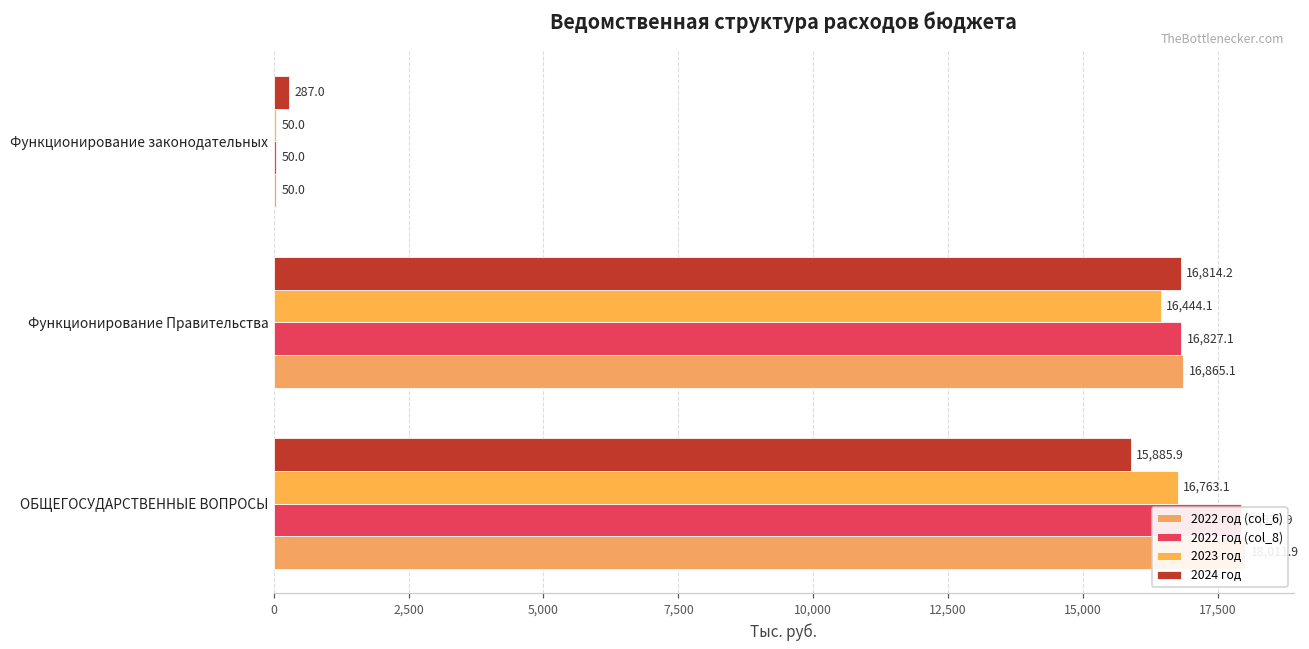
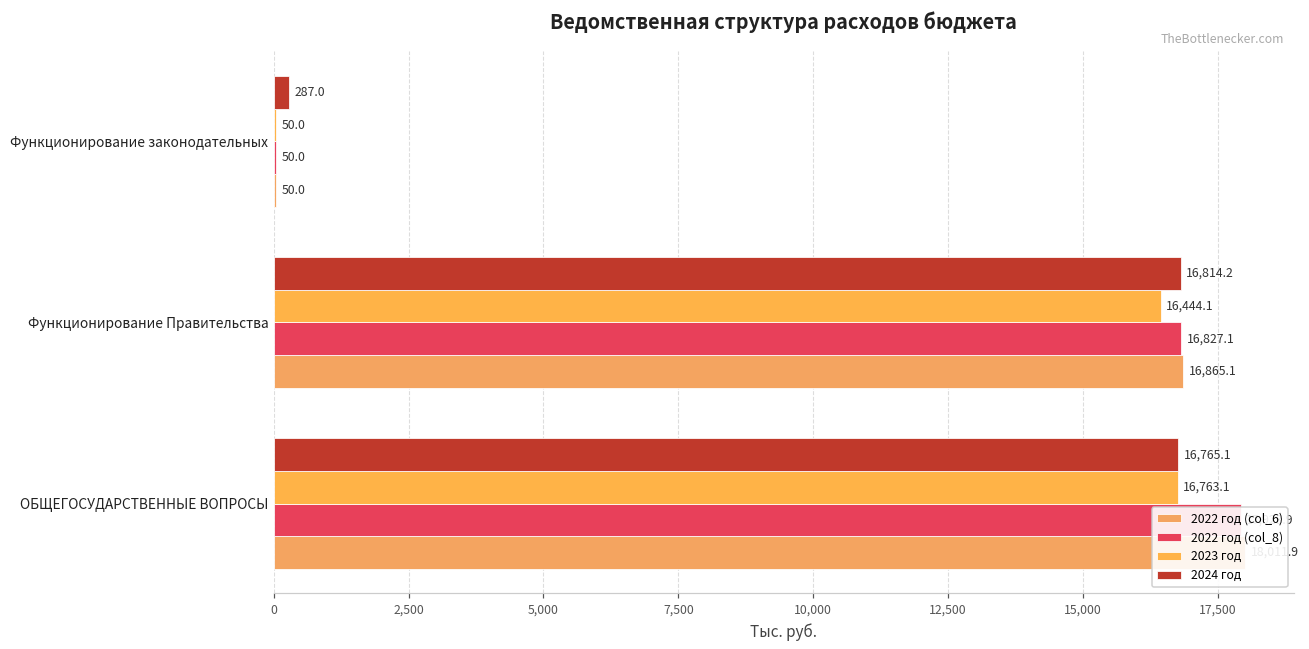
  {
    "2022 год (col_8)": {
      "Функционирование законодательных": "50.0",
      "Функционирование Правительства": "16,827.1"
    },
    "2024 год": {
      "Функционирование законодательных": "287.0",
      "Функционирование Правительства": "16,814.2",
-     "ОБЩЕГОСУДАРСТВЕННЫЕ ВОПРОСЫ": "15,885.9"
+     "ОБЩЕГОСУДАРСТВЕННЫЕ ВОПРОСЫ": "16,765.1"
    }
  }
